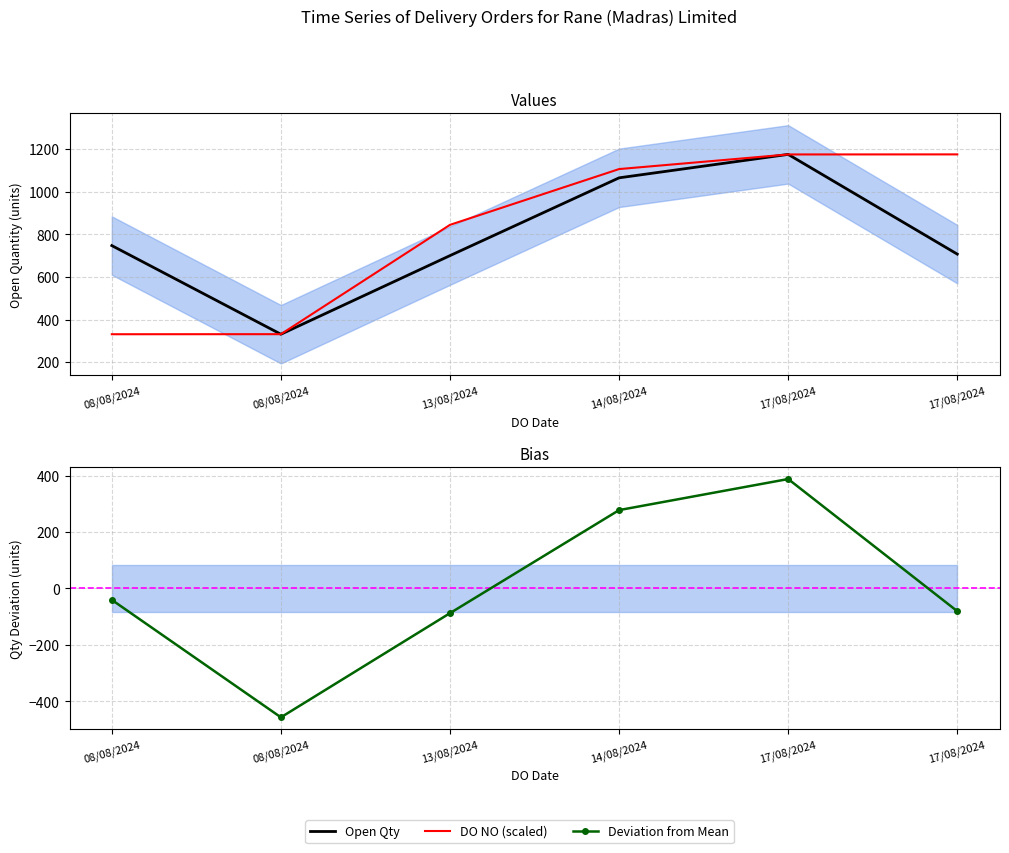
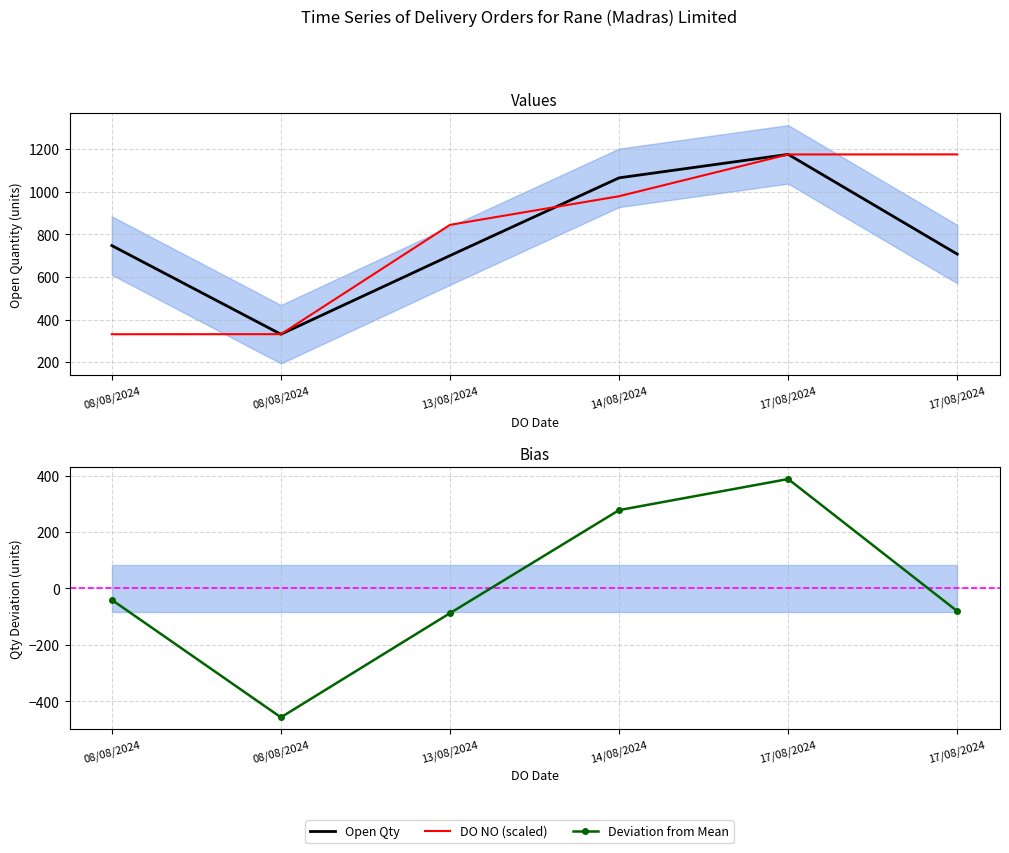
  {
    "Values": {
      "Open Qty": {
        "13/08/2024": 700,
        "14/08/2024": 1070
      },
      "DO NO (scaled)": {
-       "14/08/2024": 1110
+       "14/08/2024": 980
      }
    },
    "Bias": {
      "Deviation from Mean": {
        "13/08/2024": -90,
        "14/08/2024": 280
      }
    }
  }
